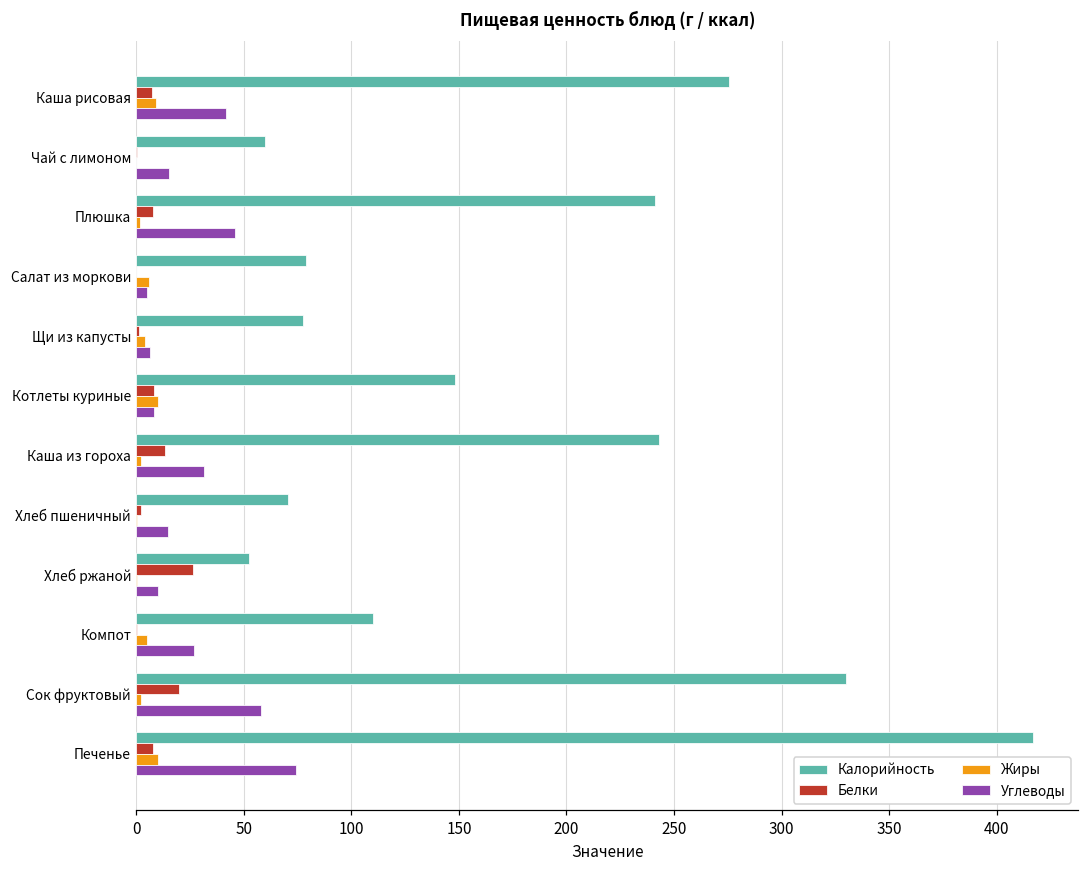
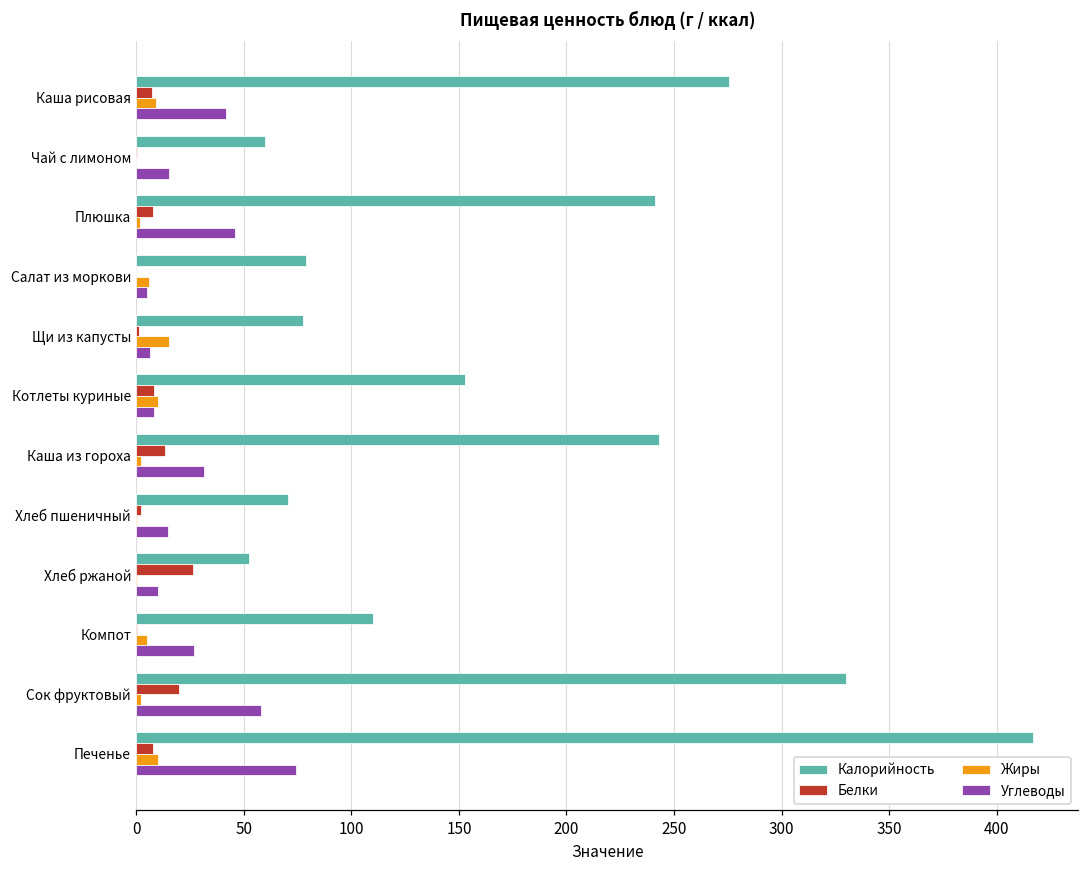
  {
    "Калорийность": {
      "Каша рисовая": 276,
      "Чай с лимоном": 60,
      "Плюшка": 241,
      "Салат из моркови": 79,
      "Щи из капусты": 77,
-     "Котлеты куриные": 148,
+     "Котлеты куриные": 153,
      "Каша из гороха": 243,
      "Хлеб пшеничный": 71,
      "Хлеб ржаной": 52,
      "Компот": 110,
      "Сок фруктовый": 330,
      "Печенье": 417
    },
    "Белки": {
      "Каша рисовая": 7,
      "Плюшка": 8,
      "Салат из моркови": 0,
      "Щи из капусты": 1,
      "Котлеты куриные": 8,
      "Каша из гороха": 13,
      "Хлеб пшеничный": 2,
      "Хлеб ржаной": 26,
      "Сок фруктовый": 20,
      "Печенье": 8
    },
    "Жиры": {
      "Каша рисовая": 9,
      "Чай с лимоном": 0,
      "Плюшка": 2,
      "Салат из моркови": 6,
-     "Щи из капусты": 4,
+     "Щи из капусты": 15,
      "Котлеты куриные": 10,
      "Каша из гороха": 2,
      "Компот": 5,
      "Сок фруктовый": 2,
      "Печенье": 10
    },
    "Углеводы": {
      "Каша рисовая": 42,
      "Чай с лимоном": 15,
      "Плюшка": 46,
      "Салат из моркови": 5,
      "Щи из капусты": 6,
      "Котлеты куриные": 8,
      "Каша из гороха": 32,
      "Хлеб пшеничный": 15,
      "Хлеб ржаной": 10,
      "Компот": 27,
      "Сок фруктовый": 58,
      "Печенье": 74
    }
  }
